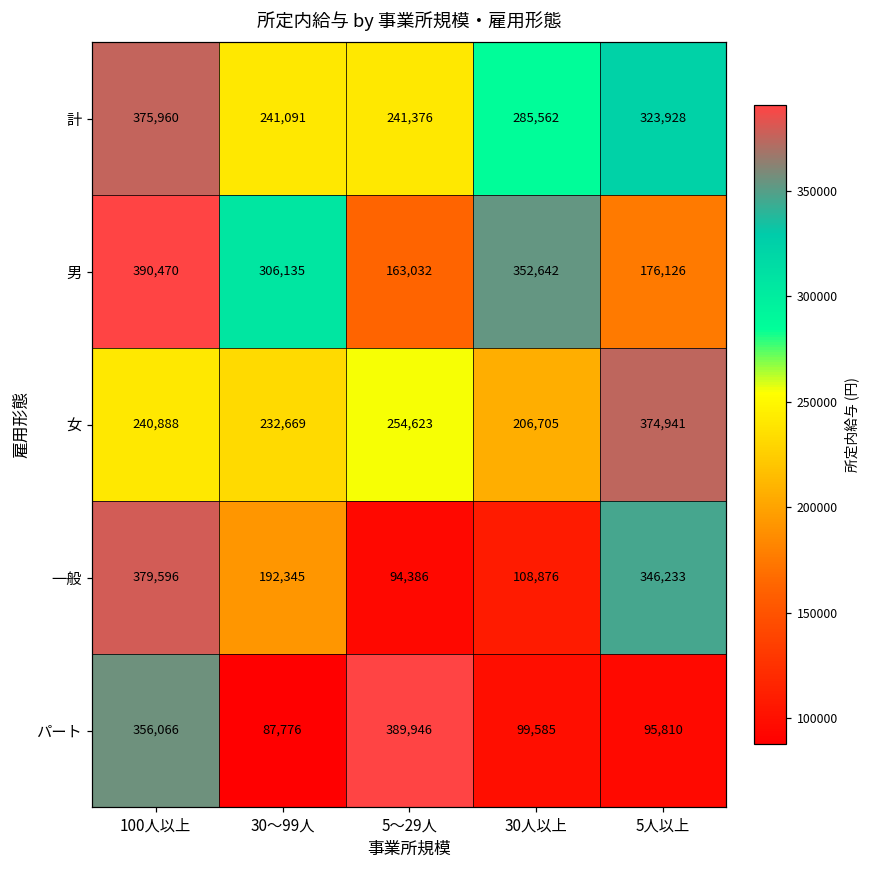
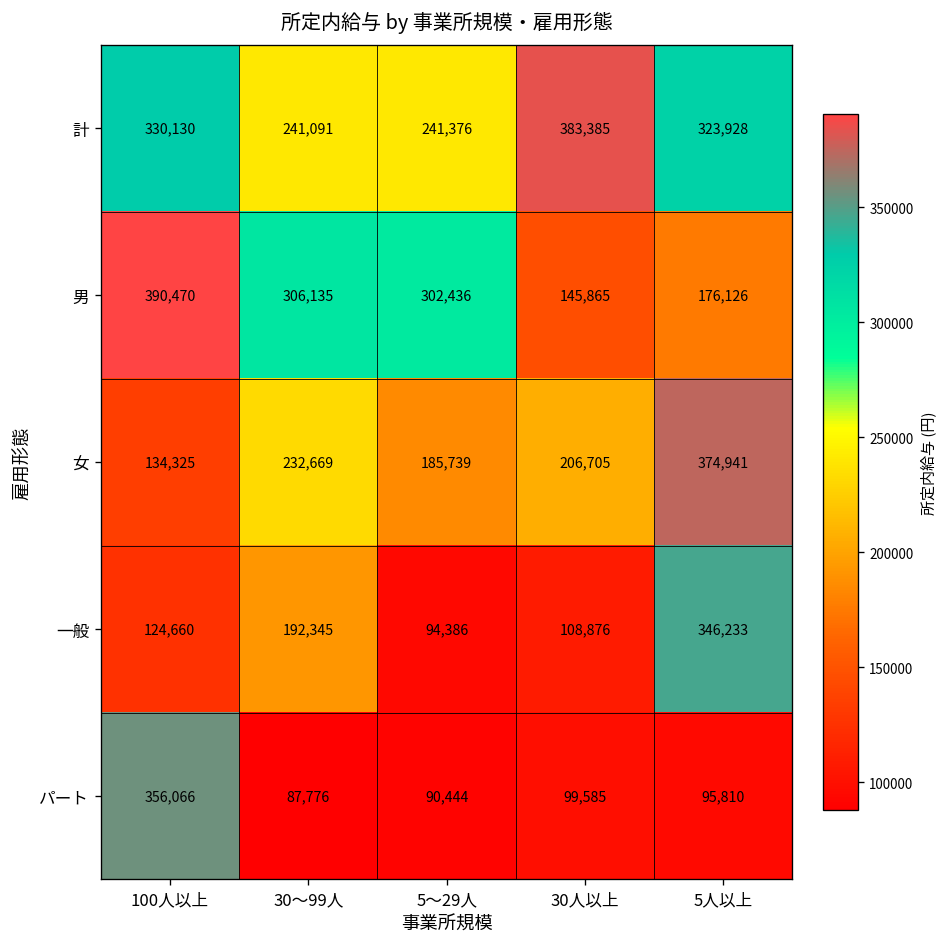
  {
    "計": {
-     "100人以上": "375,960",
+     "100人以上": "330,130",
      "30～99人": "241,091",
      "5～29人": "241,376",
-     "30人以上": "285,562",
+     "30人以上": "383,385",
      "5人以上": "323,928"
    },
    "男": {
      "100人以上": "390,470",
      "30～99人": "306,135",
-     "5～29人": "163,032",
-     "30人以上": "352,642",
+     "5～29人": "302,436",
+     "30人以上": "145,865",
      "5人以上": "176,126"
    },
    "女": {
-     "100人以上": "240,888",
+     "100人以上": "134,325",
      "30～99人": "232,669",
-     "5～29人": "254,623",
+     "5～29人": "185,739",
      "30人以上": "206,705",
      "5人以上": "374,941"
    },
    "一般": {
-     "100人以上": "379,596",
+     "100人以上": "124,660",
      "30～99人": "192,345",
      "5～29人": "94,386",
      "30人以上": "108,876",
      "5人以上": "346,233"
    },
    "パート": {
      "100人以上": "356,066",
      "30～99人": "87,776",
-     "5～29人": "389,946",
+     "5～29人": "90,444",
      "30人以上": "99,585",
      "5人以上": "95,810"
    }
  }
